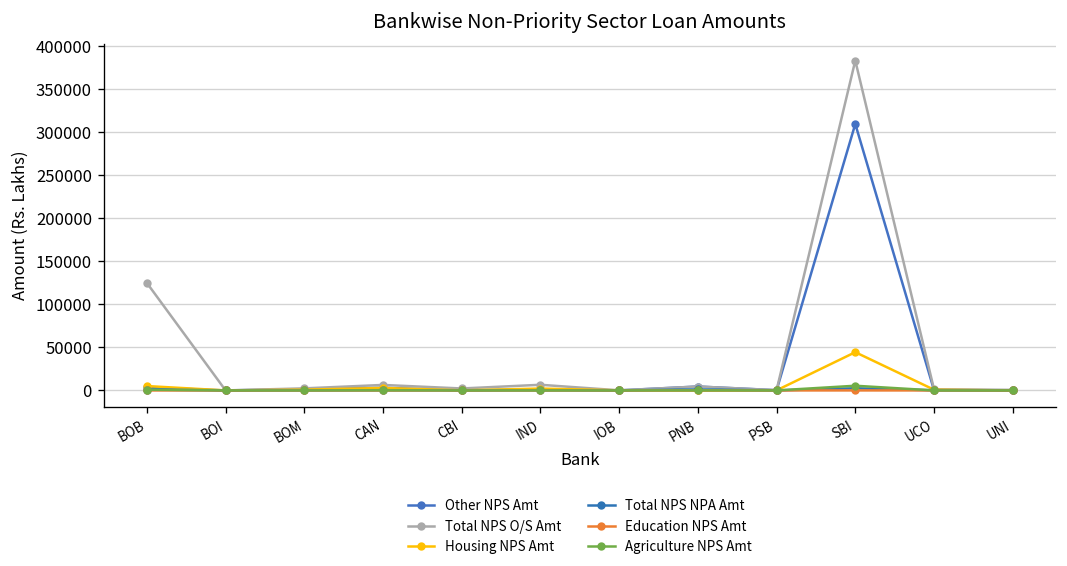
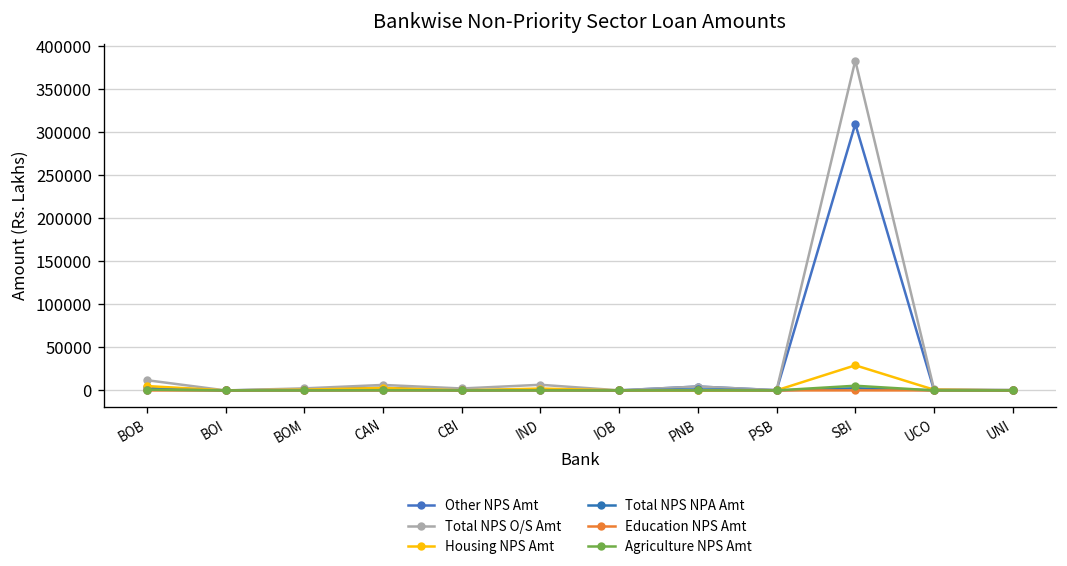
  {
    "Total NPS O/S Amt": {
-     "BOB": 120000,
+     "BOB": 10000,
      "IND": 10000,
      "SBI": 380000
    },
    "Housing NPS Amt": {
-     "SBI": 40000
+     "SBI": 30000
    }
  }
